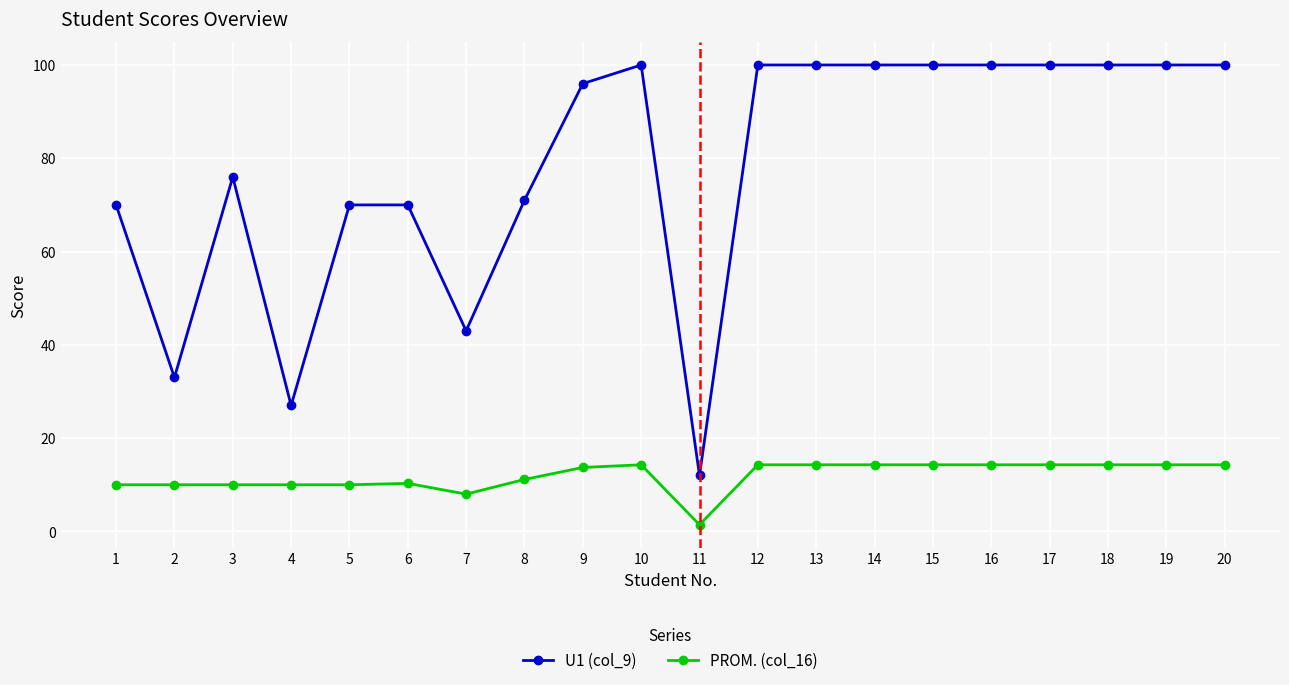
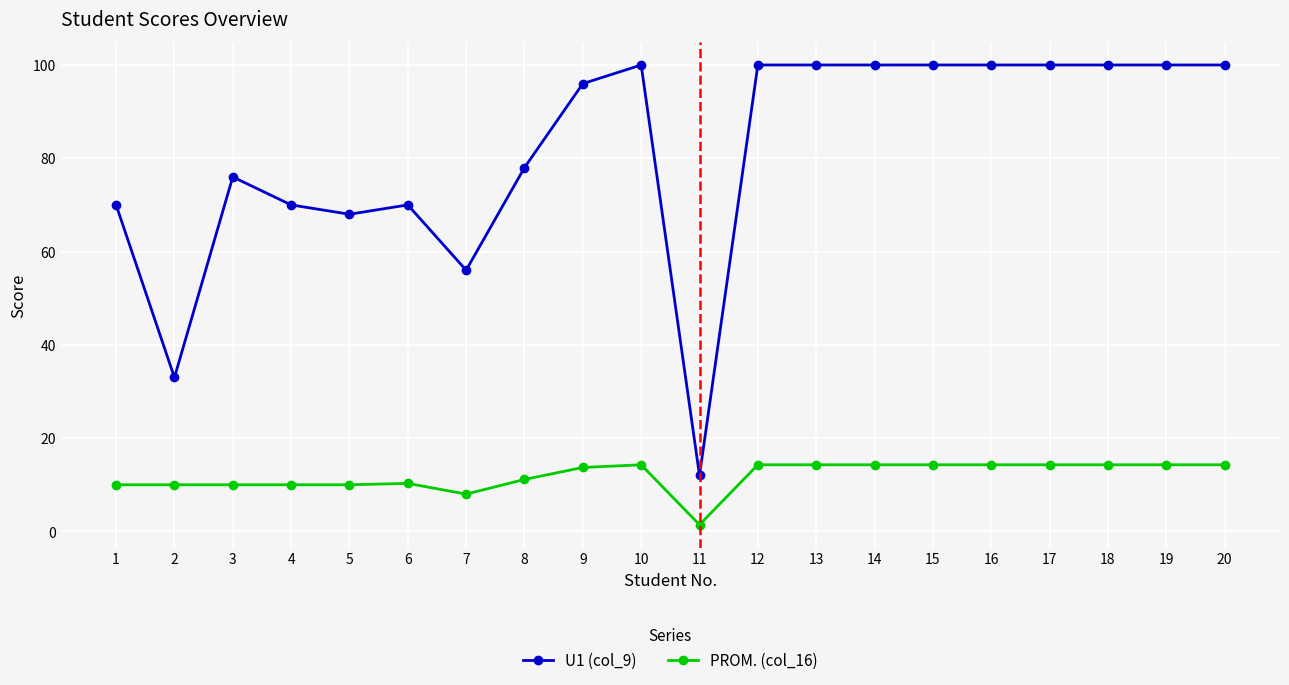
  {
    "U1 (col_9)": {
      "1": 70,
      "2": 33,
      "3": 76,
-     "4": 27,
-     "5": 70,
+     "4": 70,
+     "5": 68,
      "6": 70,
-     "7": 43,
-     "8": 71,
+     "7": 56,
+     "8": 78,
      "9": 96,
      "10": 100,
      "11": 12,
      "12": 100,
      "13": 100,
      "14": 100,
      "15": 100,
      "16": 100,
      "17": 100,
      "18": 100,
      "19": 100,
      "20": 100
    },
    "PROM. (col_16)": {
      "1": 10,
      "2": 10,
      "3": 10,
      "4": 10,
      "5": 10,
      "6": 10,
      "7": 8,
      "8": 11,
      "9": 14,
      "10": 14,
      "11": 1,
      "12": 14,
      "13": 14,
      "14": 14,
      "15": 14,
      "16": 14,
      "17": 14,
      "18": 14,
      "19": 14,
      "20": 14
    }
  }
